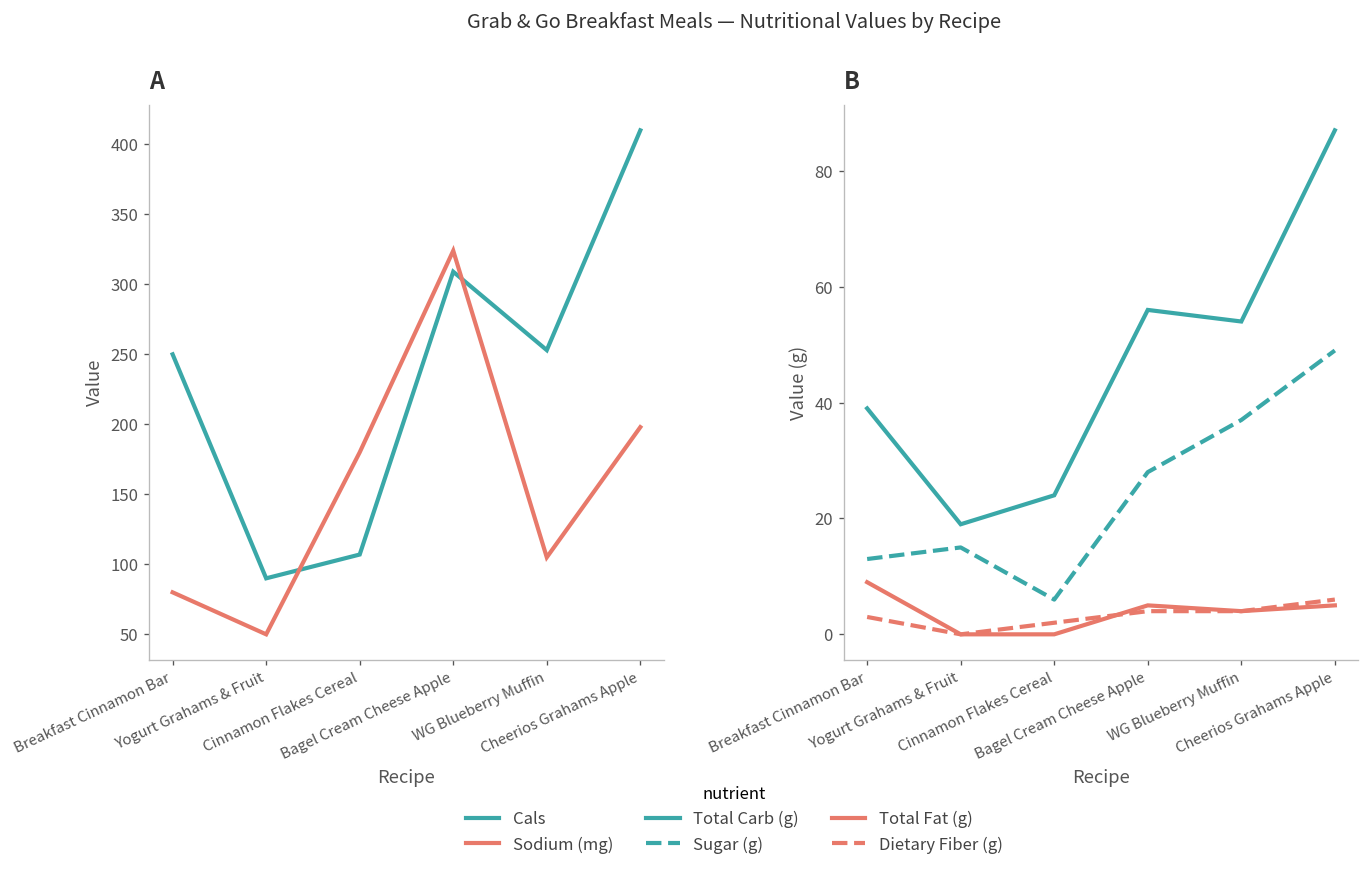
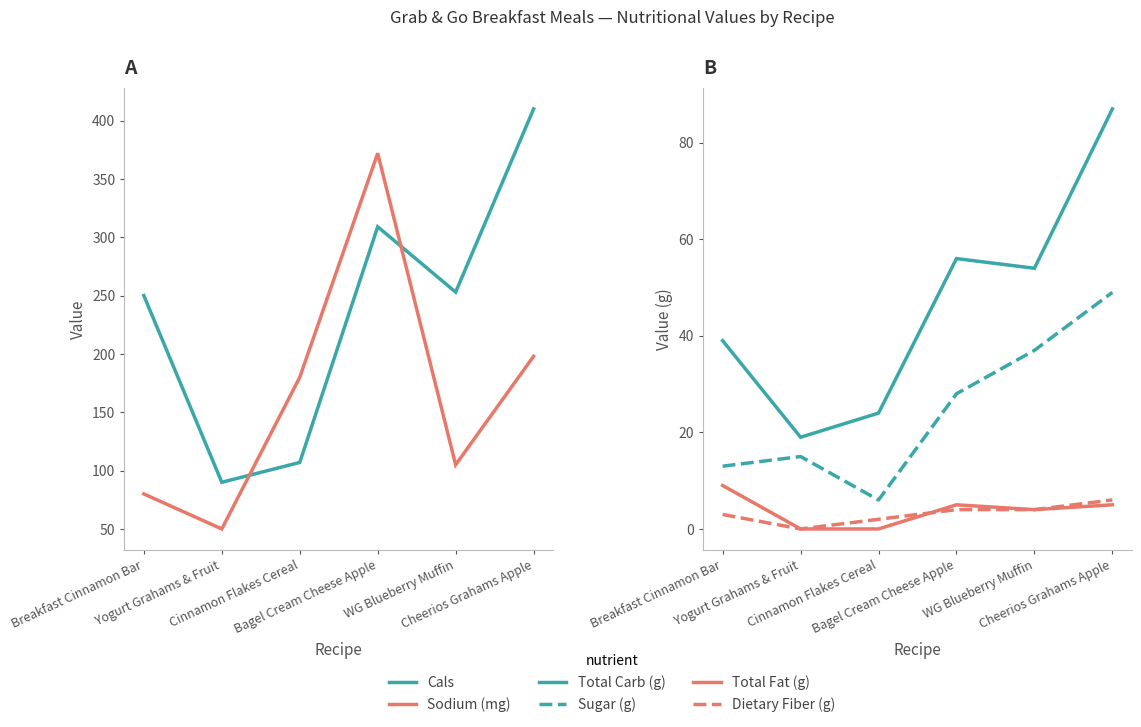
  {
    "A": {
      "Cals": {
        "Breakfast Cinnamon Bar": 250,
        "Yogurt Grahams & Fruit": 90,
        "Cinnamon Flakes Cereal": 107,
        "Bagel Cream Cheese Apple": 309,
        "WG Blueberry Muffin": 253,
        "Cheerios Grahams Apple": 410
      },
      "Sodium (mg)": {
        "Breakfast Cinnamon Bar": 80,
        "Yogurt Grahams & Fruit": 50,
        "Cinnamon Flakes Cereal": 180,
-       "Bagel Cream Cheese Apple": 324,
+       "Bagel Cream Cheese Apple": 372,
        "WG Blueberry Muffin": 105,
        "Cheerios Grahams Apple": 198
      }
    }
  }
